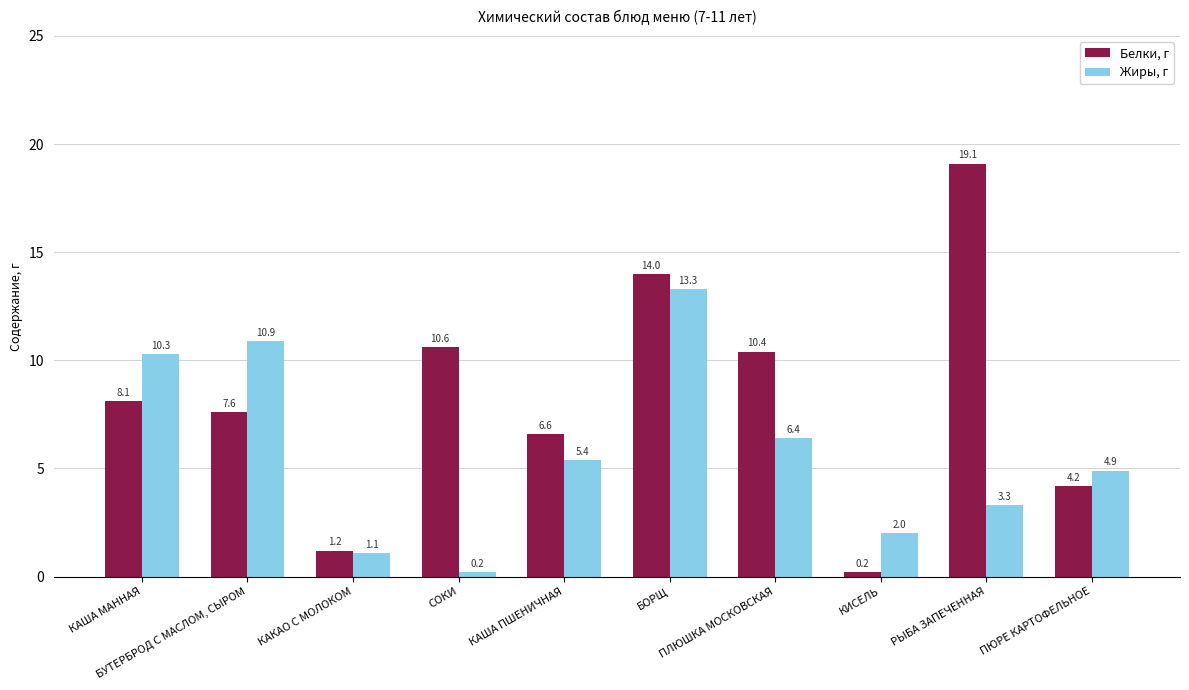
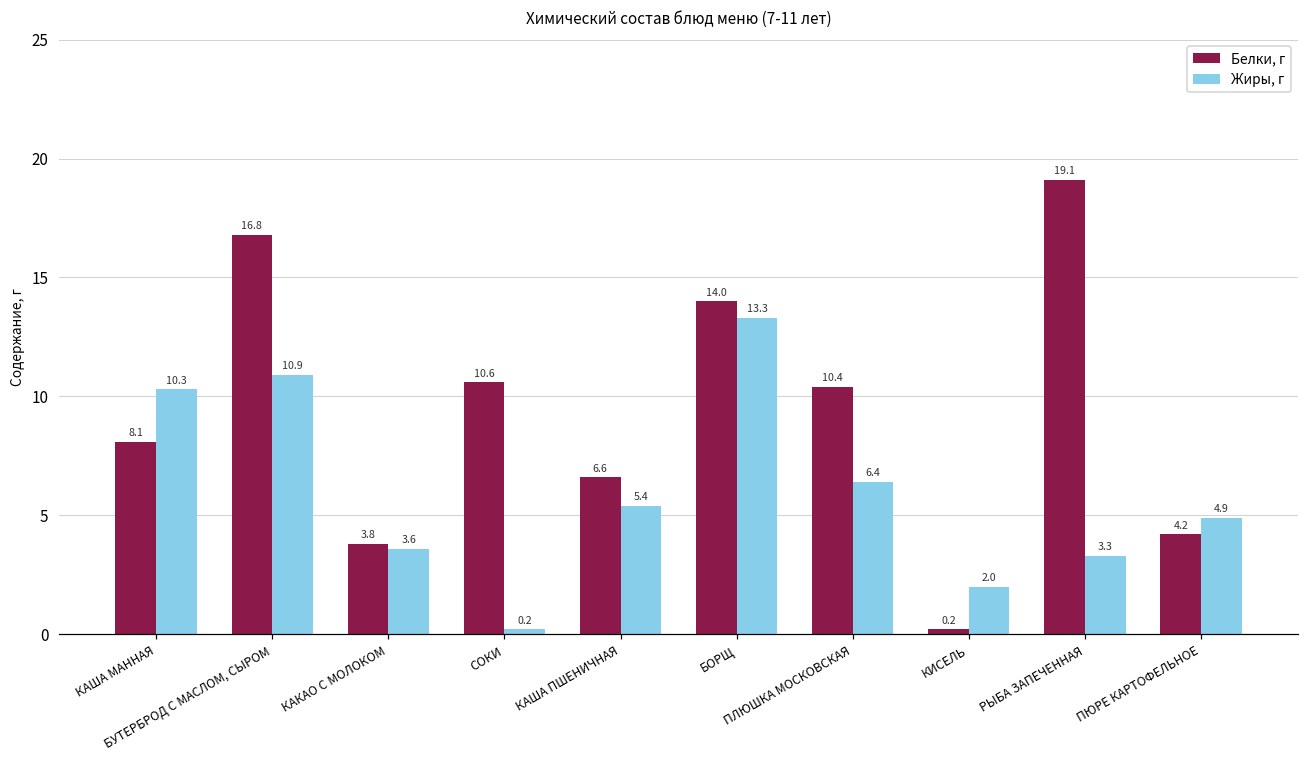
  {
    "Белки, г": {
      "КАША МАННАЯ": 8.1,
-     "БУТЕРБРОД С МАСЛОМ, СЫРОМ": 7.6,
-     "КАКАО С МОЛОКОМ": 1.2,
+     "БУТЕРБРОД С МАСЛОМ, СЫРОМ": 16.8,
+     "КАКАО С МОЛОКОМ": 3.8,
      "СОКИ": 10.6,
      "КАША ПШЕНИЧНАЯ": 6.6,
      "БОРЩ": 14.0,
      "ПЛЮШКА МОСКОВСКАЯ": 10.4,
      "КИСЕЛЬ": 0.2,
      "РЫБА ЗАПЕЧЕННАЯ": 19.1,
      "ПЮРЕ КАРТОФЕЛЬНОЕ": 4.2
    },
    "Жиры, г": {
      "КАША МАННАЯ": 10.3,
      "БУТЕРБРОД С МАСЛОМ, СЫРОМ": 10.9,
-     "КАКАО С МОЛОКОМ": 1.1,
+     "КАКАО С МОЛОКОМ": 3.6,
      "СОКИ": 0.2,
      "КАША ПШЕНИЧНАЯ": 5.4,
      "БОРЩ": 13.3,
      "ПЛЮШКА МОСКОВСКАЯ": 6.4,
      "КИСЕЛЬ": 2.0,
      "РЫБА ЗАПЕЧЕННАЯ": 3.3,
      "ПЮРЕ КАРТОФЕЛЬНОЕ": 4.9
    }
  }
